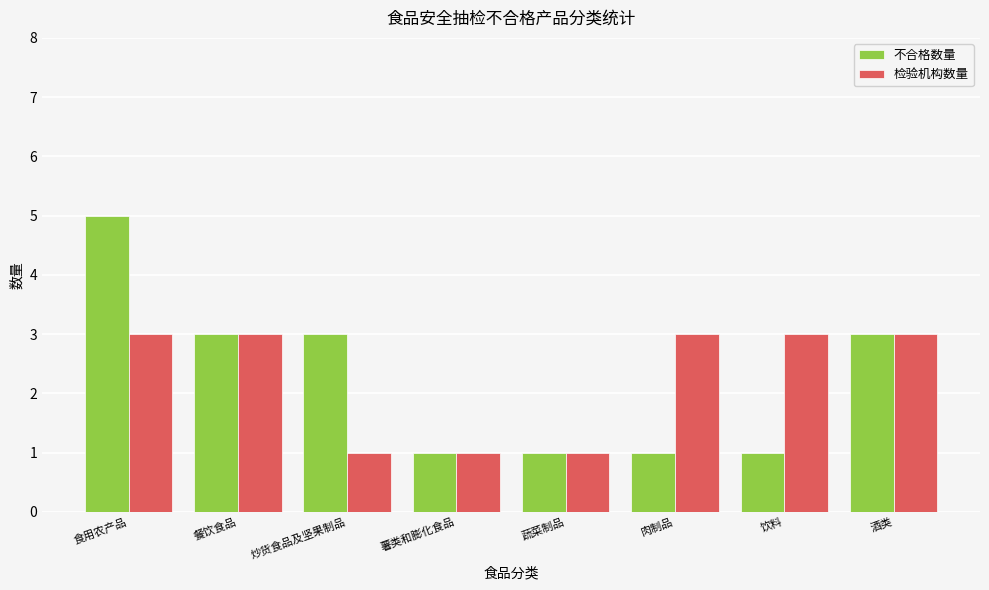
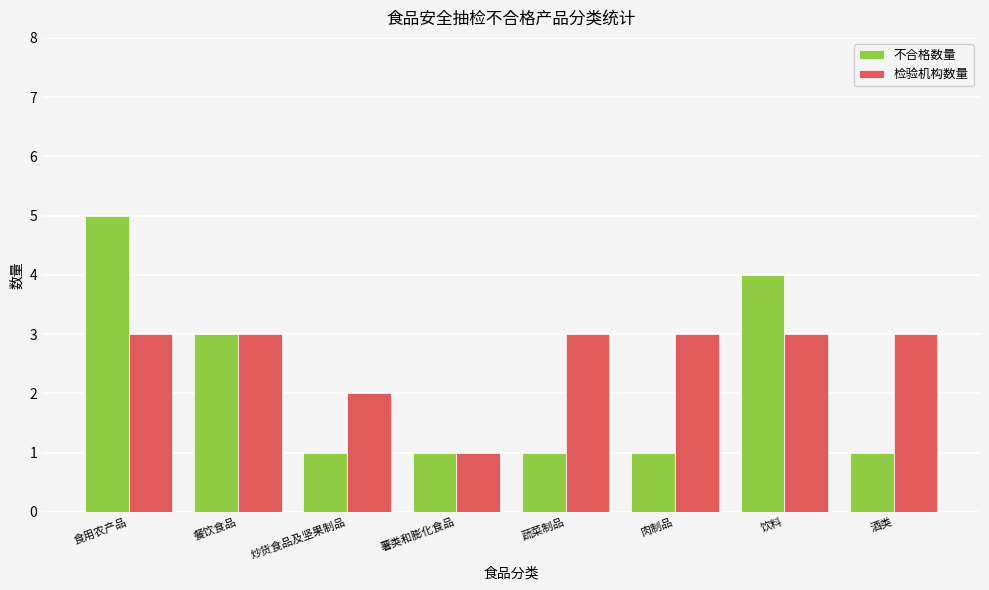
  {
    "不合格数量": {
      "食用农产品": 5,
      "餐饮食品": 3,
-     "炒货食品及坚果制品": 3,
+     "炒货食品及坚果制品": 1,
      "薯类和膨化食品": 1,
      "蔬菜制品": 1,
      "肉制品": 1,
-     "饮料": 1,
-     "酒类": 3
+     "饮料": 4,
+     "酒类": 1
    },
    "检验机构数量": {
      "食用农产品": 3,
      "餐饮食品": 3,
-     "炒货食品及坚果制品": 1,
+     "炒货食品及坚果制品": 2,
      "薯类和膨化食品": 1,
-     "蔬菜制品": 1,
+     "蔬菜制品": 3,
      "肉制品": 3,
      "饮料": 3,
      "酒类": 3
    }
  }
